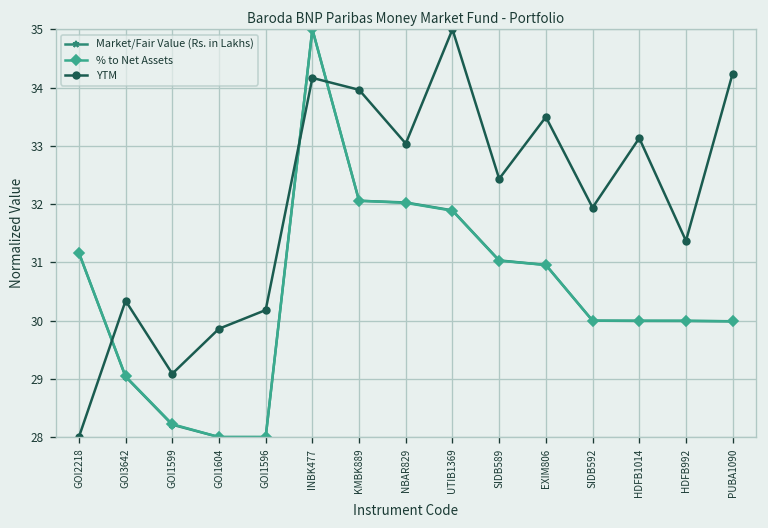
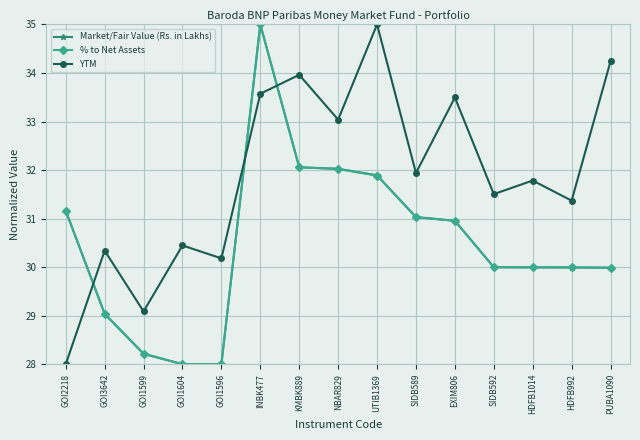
  {
    "YTM": {
      "GOI2218": 28.0,
      "GOI3642": 30.3,
      "GOI1599": 29.1,
-     "GOI1604": 29.9,
+     "GOI1604": 30.4,
      "GOI1596": 30.2,
-     "INBK477": 34.2,
+     "INBK477": 33.6,
      "KMBK889": 34.0,
      "NBAR829": 33.0,
      "UTIB1369": 35.0,
-     "SIDB589": 32.4,
+     "SIDB589": 31.9,
      "EXIM806": 33.5,
-     "SIDB592": 31.9,
-     "HDFB1014": 33.1,
+     "SIDB592": 31.5,
+     "HDFB1014": 31.8,
      "HDFB992": 31.4,
      "PUBA1090": 34.2
    }
  }
